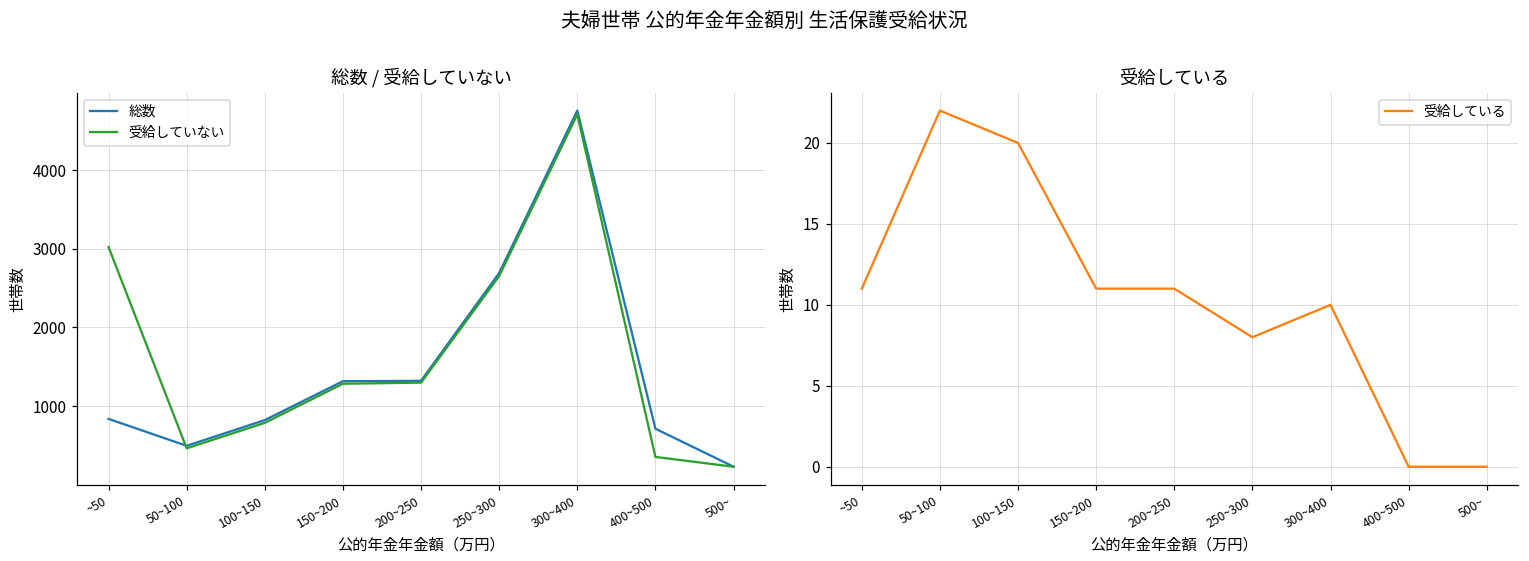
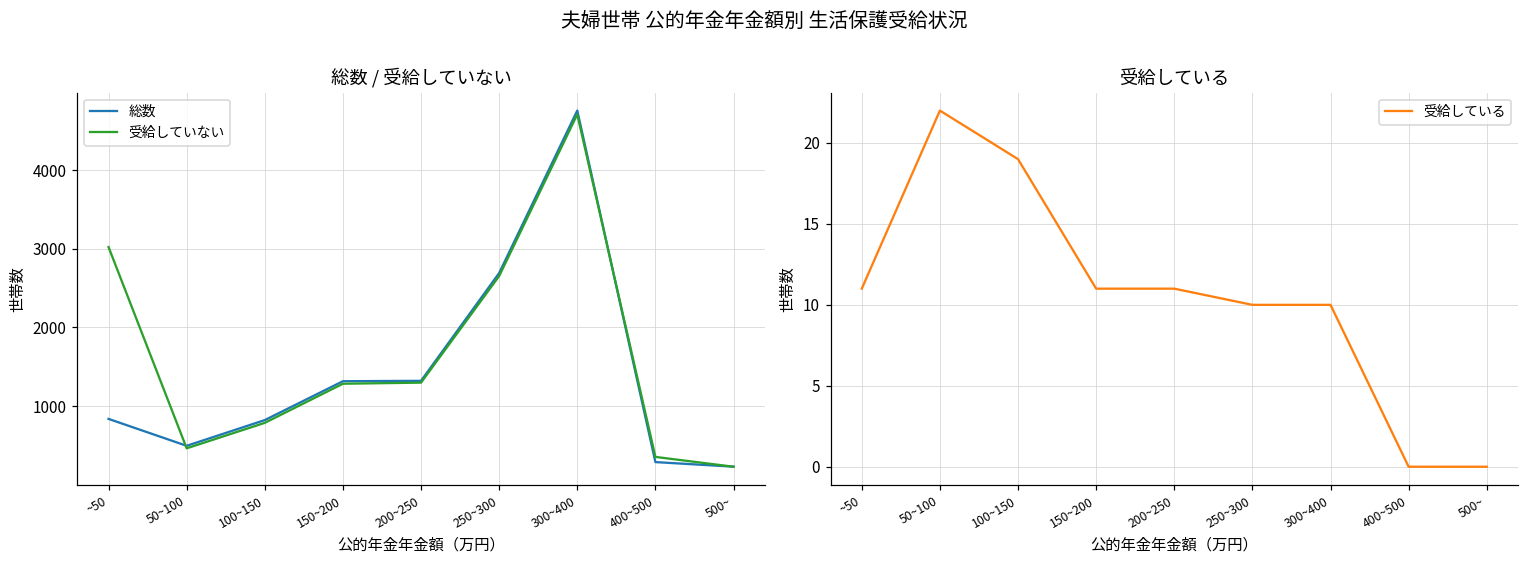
  {
    "総数 / 受給していない": {
      "総数": {
        "~50": 800,
        "250~300": 2700,
        "300~400": 4800,
-       "400~500": 700
+       "400~500": 300
      },
      "受給していない": {
        "~50": 3000,
        "250~300": 2700,
        "300~400": 4700,
        "400~500": 400
      }
    },
    "受給している": {
      "~50": 11,
      "50~100": 22,
-     "100~150": 20,
+     "100~150": 19,
      "150~200": 11,
      "200~250": 11,
-     "250~300": 8,
+     "250~300": 10,
      "300~400": 10,
      "400~500": 0,
      "500~": 0
    }
  }
